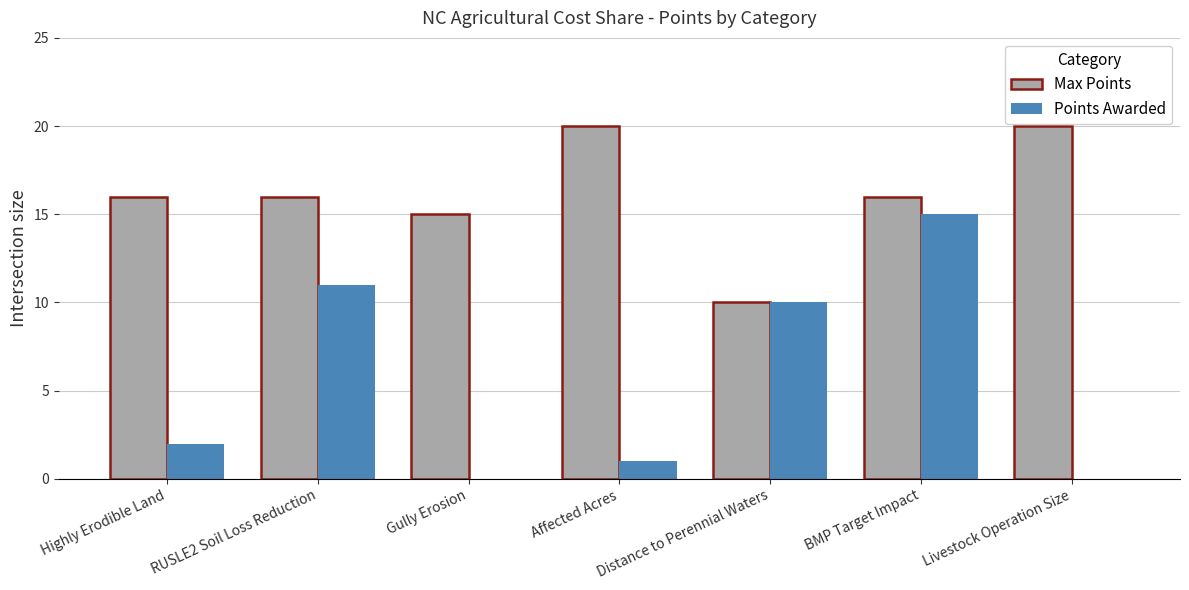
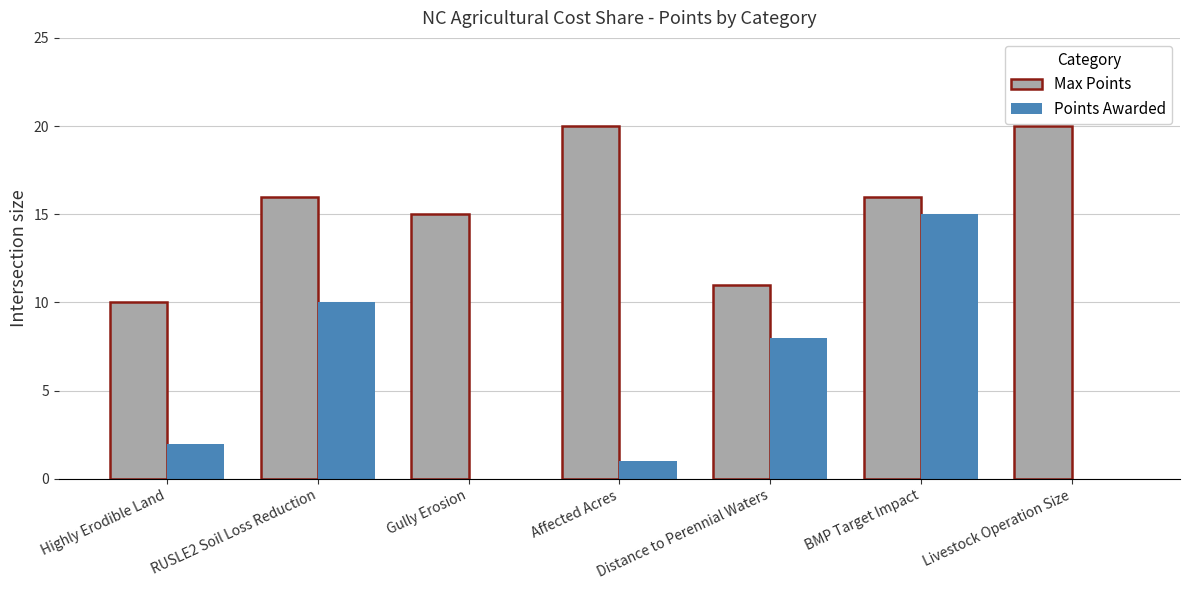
  {
    "Max Points": {
-     "Highly Erodible Land": 16,
+     "Highly Erodible Land": 10,
      "RUSLE2 Soil Loss Reduction": 16,
      "Gully Erosion": 15,
      "Affected Acres": 20,
-     "Distance to Perennial Waters": 10,
+     "Distance to Perennial Waters": 11,
      "BMP Target Impact": 16,
      "Livestock Operation Size": 20
    },
    "Points Awarded": {
      "Highly Erodible Land": 2,
-     "RUSLE2 Soil Loss Reduction": 11,
+     "RUSLE2 Soil Loss Reduction": 10,
      "Gully Erosion": 0,
      "Affected Acres": 1,
-     "Distance to Perennial Waters": 10,
+     "Distance to Perennial Waters": 8,
      "BMP Target Impact": 15,
      "Livestock Operation Size": 0
    }
  }
